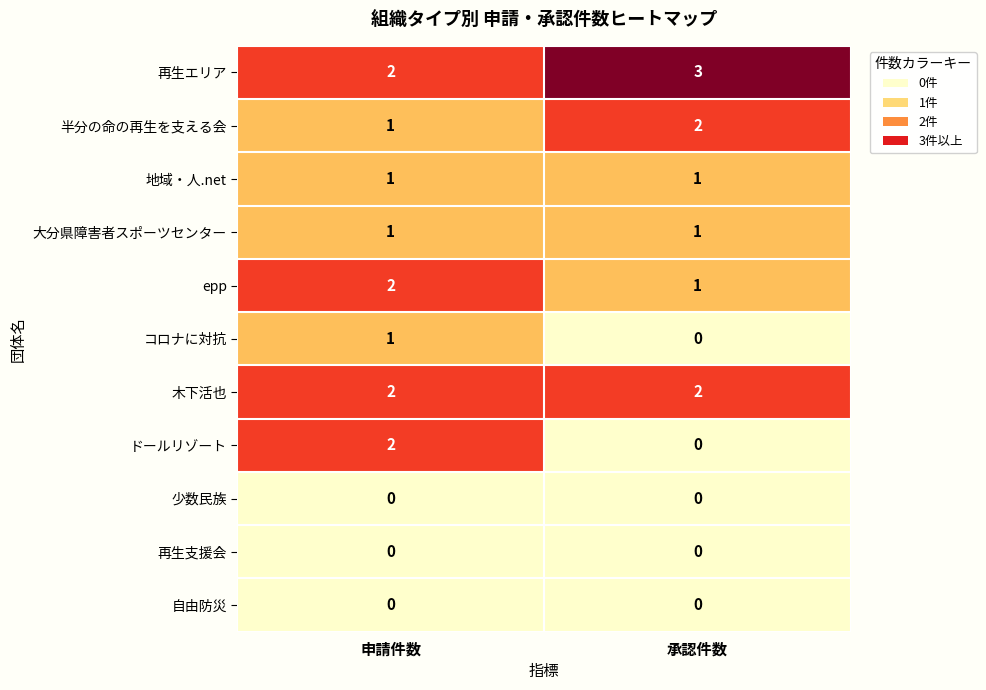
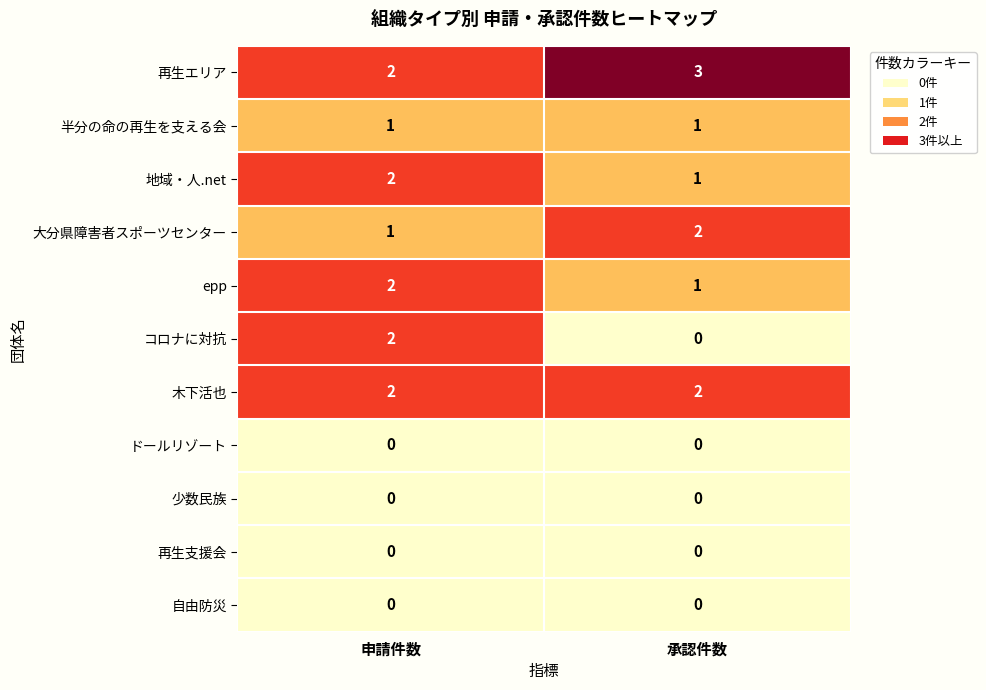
  {
    "再生エリア": {
      "申請件数": 2,
      "承認件数": 3
    },
    "半分の命の再生を支える会": {
      "申請件数": 1,
-     "承認件数": 2
+     "承認件数": 1
    },
    "地域・人.net": {
-     "申請件数": 1,
+     "申請件数": 2,
      "承認件数": 1
    },
    "大分県障害者スポーツセンター": {
      "申請件数": 1,
-     "承認件数": 1
+     "承認件数": 2
    },
    "epp": {
      "申請件数": 2,
      "承認件数": 1
    },
    "コロナに対抗": {
-     "申請件数": 1,
+     "申請件数": 2,
      "承認件数": 0
    },
    "木下活也": {
      "申請件数": 2,
      "承認件数": 2
    },
    "ドールリゾート": {
-     "申請件数": 2,
+     "申請件数": 0,
      "承認件数": 0
    },
    "少数民族": {
      "申請件数": 0,
      "承認件数": 0
    },
    "再生支援会": {
      "申請件数": 0,
      "承認件数": 0
    },
    "自由防災": {
      "申請件数": 0,
      "承認件数": 0
    }
  }
